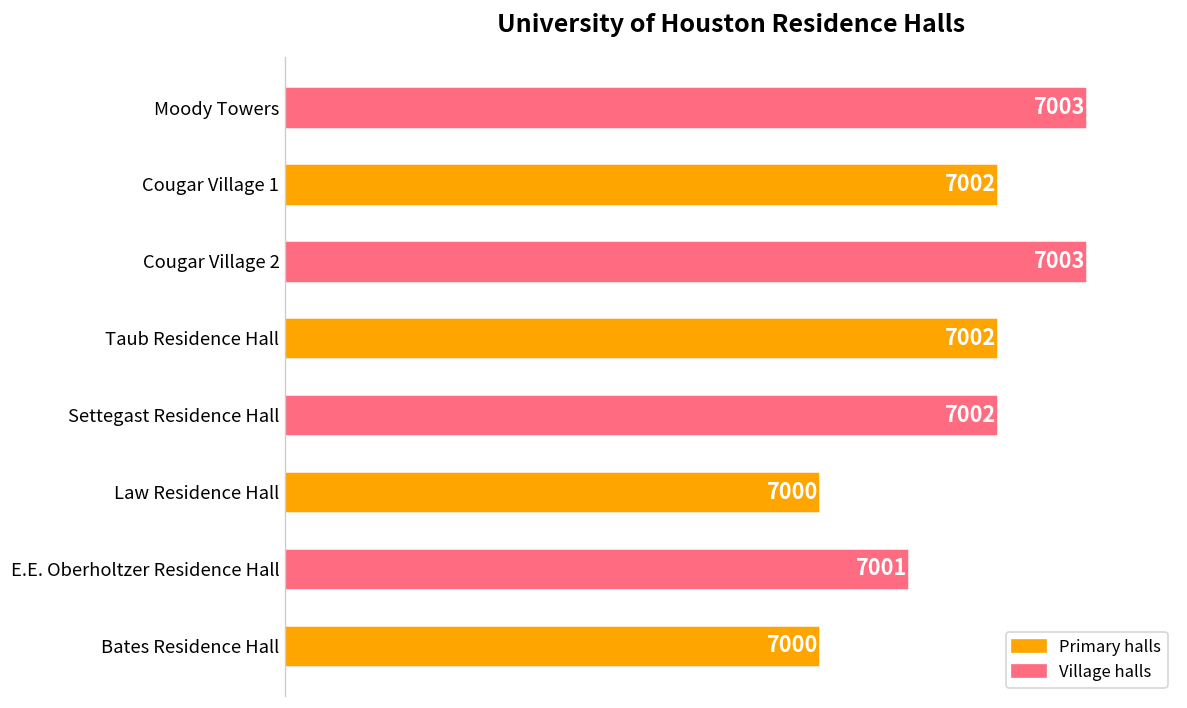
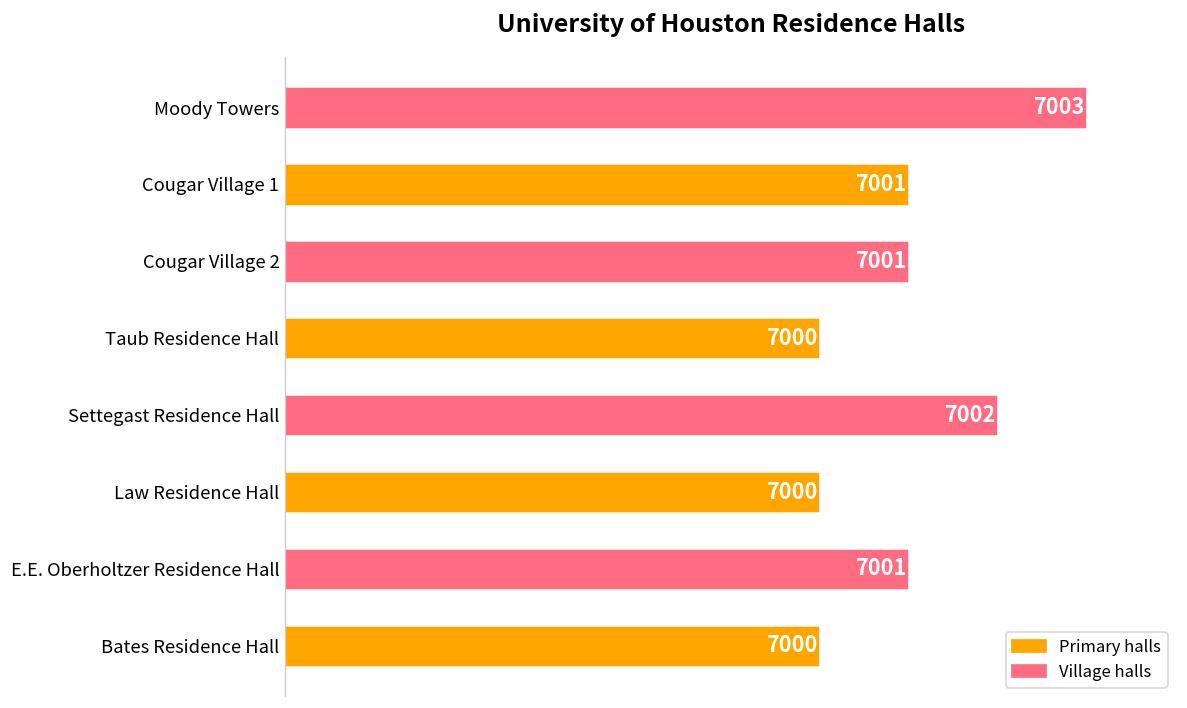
  {
    "Moody Towers": 7003,
-   "Cougar Village 1": 7002,
-   "Cougar Village 2": 7003,
-   "Taub Residence Hall": 7002,
+   "Cougar Village 1": 7001,
+   "Cougar Village 2": 7001,
+   "Taub Residence Hall": 7000,
    "Settegast Residence Hall": 7002,
    "Law Residence Hall": 7000,
    "E.E. Oberholtzer Residence Hall": 7001,
    "Bates Residence Hall": 7000
  }
